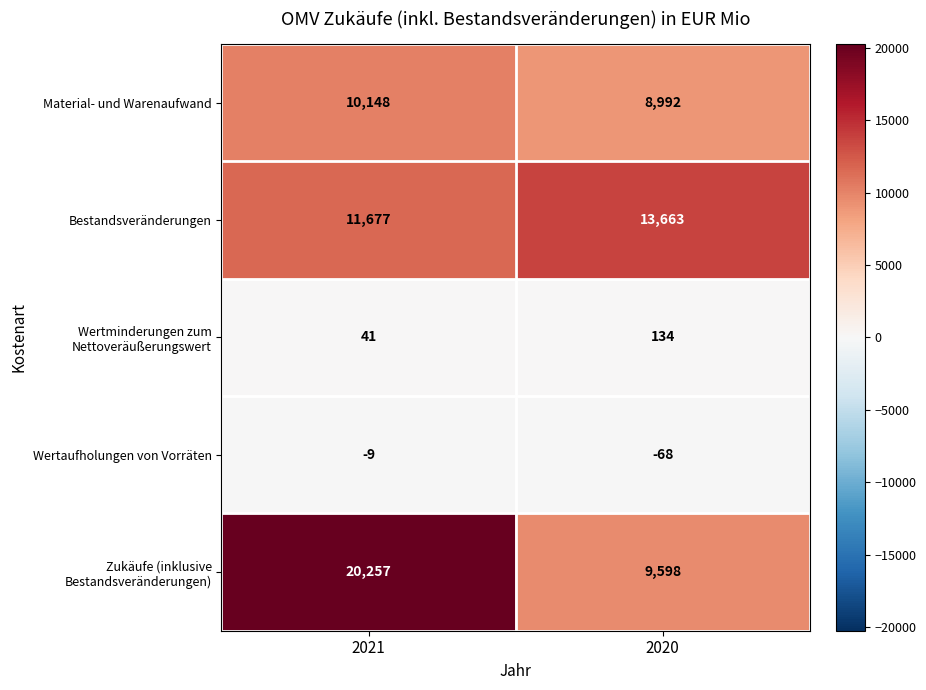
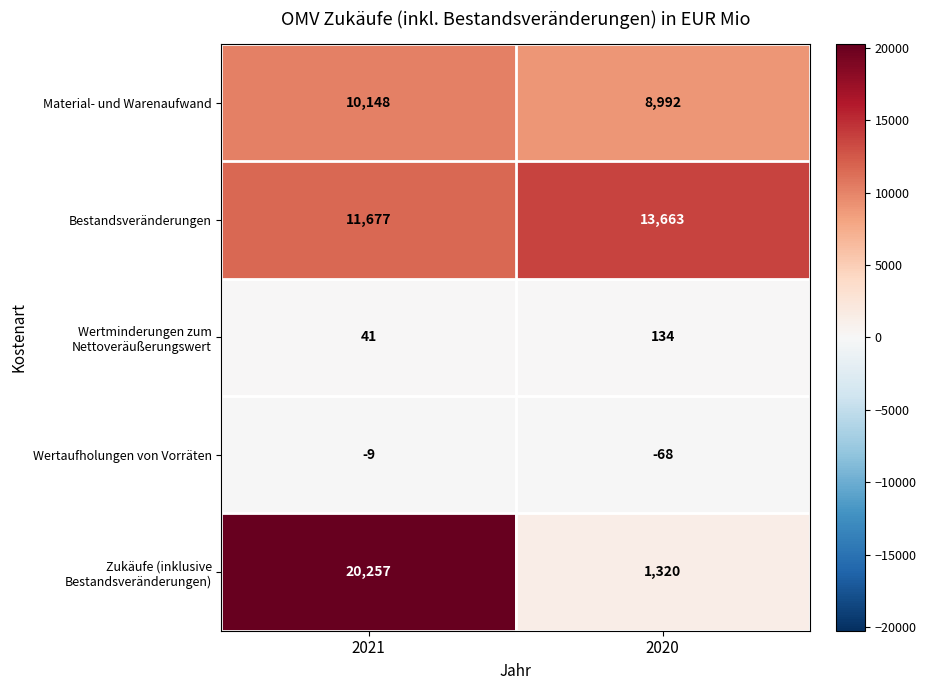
  {
    "Material- und Warenaufwand": {
      "2021": "10,148",
      "2020": "8,992"
    },
    "Bestandsveränderungen": {
      "2021": "11,677",
      "2020": "13,663"
    },
    "Wertminderungen zum Nettoveräußerungswert": {
      "2021": "41",
      "2020": "134"
    },
    "Wertaufholungen von Vorräten": {
      "2021": "-9",
      "2020": "-68"
    },
    "Zukäufe (inklusive Bestandsveränderungen)": {
      "2021": "20,257",
-     "2020": "9,598"
+     "2020": "1,320"
    }
  }
